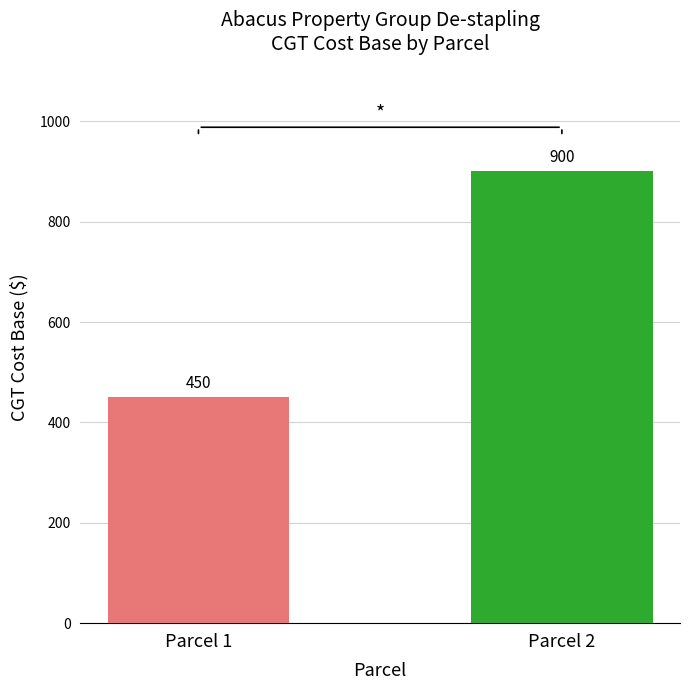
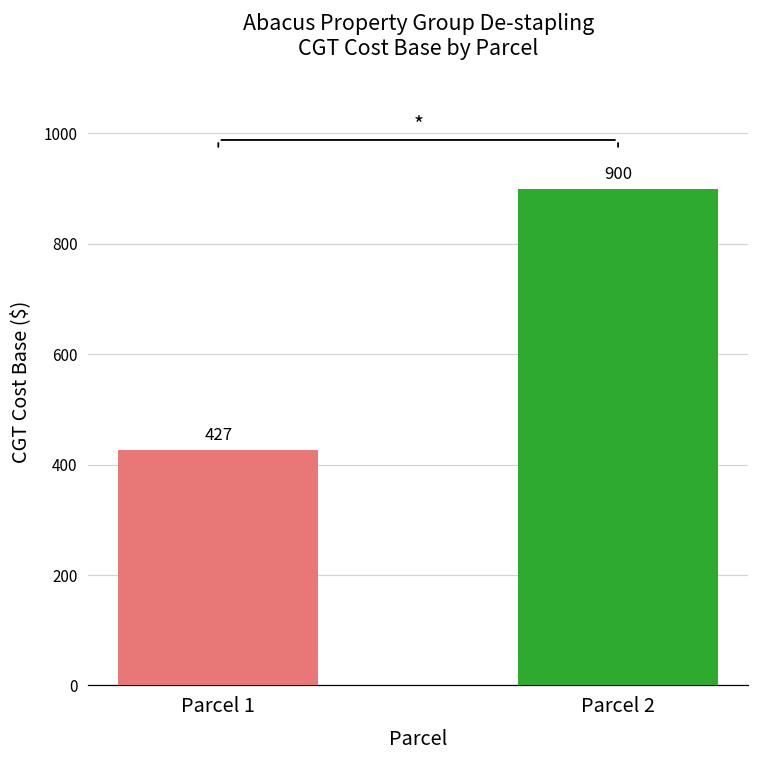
  {
-   "Parcel 1": 450,
+   "Parcel 1": 427,
    "Parcel 2": 900
  }
